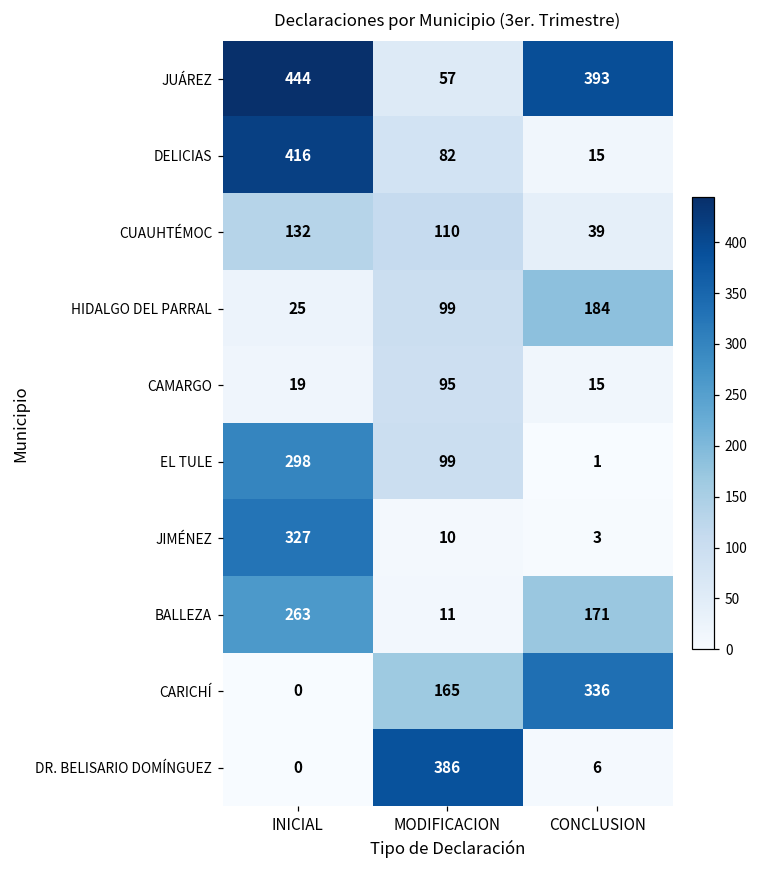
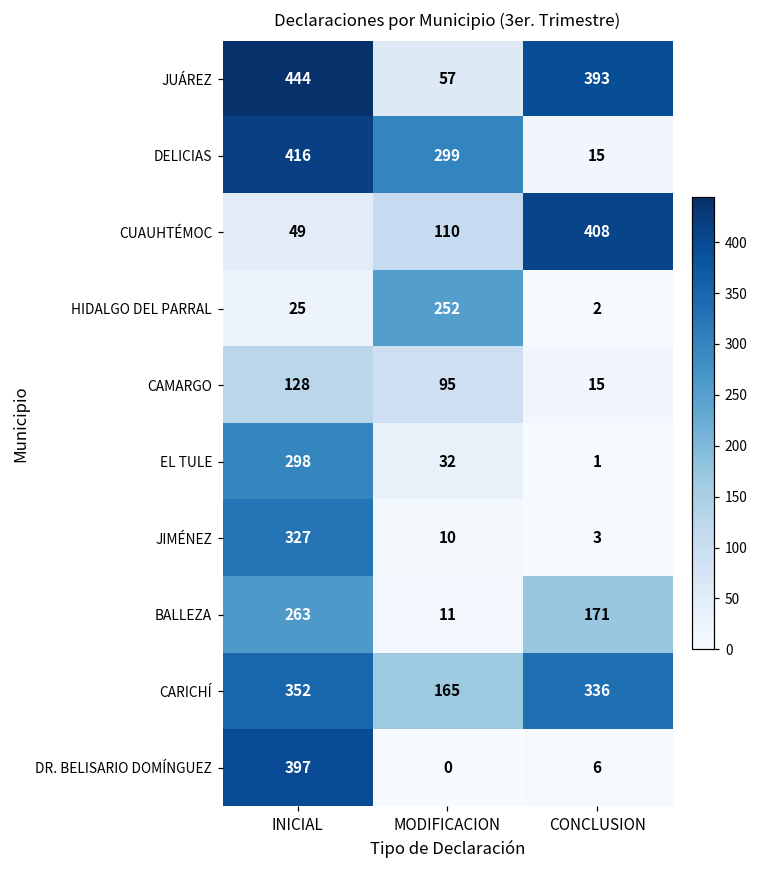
  {
    "JUÁREZ": {
      "INICIAL": 444,
      "MODIFICACION": 57,
      "CONCLUSION": 393
    },
    "DELICIAS": {
      "INICIAL": 416,
-     "MODIFICACION": 82,
+     "MODIFICACION": 299,
      "CONCLUSION": 15
    },
    "CUAUHTÉMOC": {
-     "INICIAL": 132,
+     "INICIAL": 49,
      "MODIFICACION": 110,
-     "CONCLUSION": 39
+     "CONCLUSION": 408
    },
    "HIDALGO DEL PARRAL": {
      "INICIAL": 25,
-     "MODIFICACION": 99,
-     "CONCLUSION": 184
+     "MODIFICACION": 252,
+     "CONCLUSION": 2
    },
    "CAMARGO": {
-     "INICIAL": 19,
+     "INICIAL": 128,
      "MODIFICACION": 95,
      "CONCLUSION": 15
    },
    "EL TULE": {
      "INICIAL": 298,
-     "MODIFICACION": 99,
+     "MODIFICACION": 32,
      "CONCLUSION": 1
    },
    "JIMÉNEZ": {
      "INICIAL": 327,
      "MODIFICACION": 10,
      "CONCLUSION": 3
    },
    "BALLEZA": {
      "INICIAL": 263,
      "MODIFICACION": 11,
      "CONCLUSION": 171
    },
    "CARICHÍ": {
-     "INICIAL": 0,
+     "INICIAL": 352,
      "MODIFICACION": 165,
      "CONCLUSION": 336
    },
    "DR. BELISARIO DOMÍNGUEZ": {
-     "INICIAL": 0,
-     "MODIFICACION": 386,
+     "INICIAL": 397,
+     "MODIFICACION": 0,
      "CONCLUSION": 6
    }
  }
